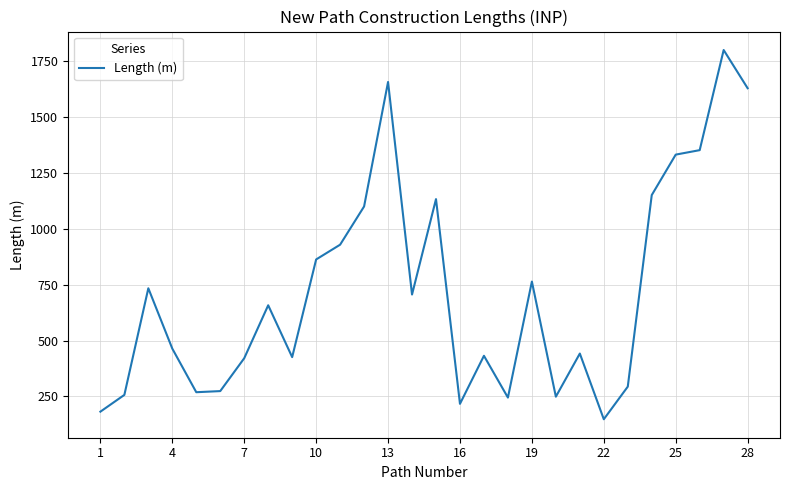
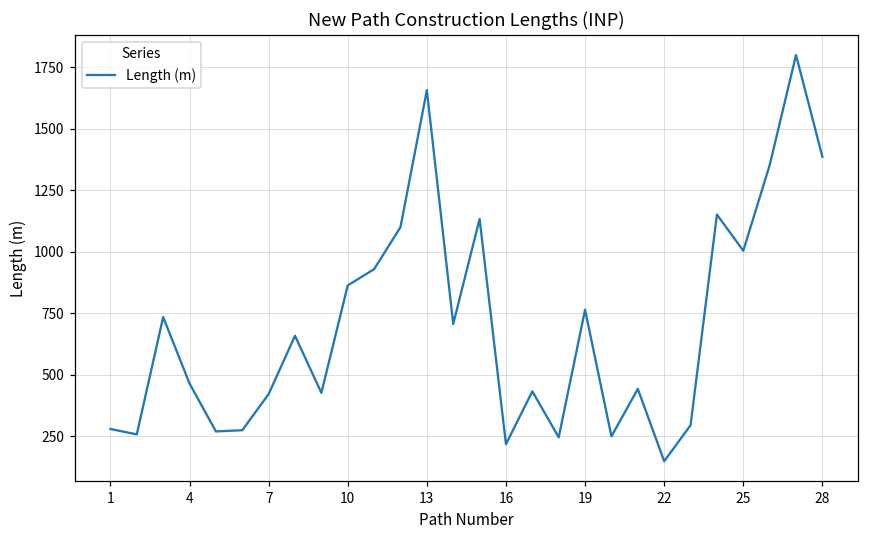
  {
-   "1": 180,
+   "1": 280,
    "4": 460,
    "7": 420,
    "10": 860,
    "13": 1660,
    "16": 220,
    "19": 760,
    "22": 150,
-   "25": 1330,
-   "28": 1630
+   "25": 1000,
+   "28": 1390
  }
